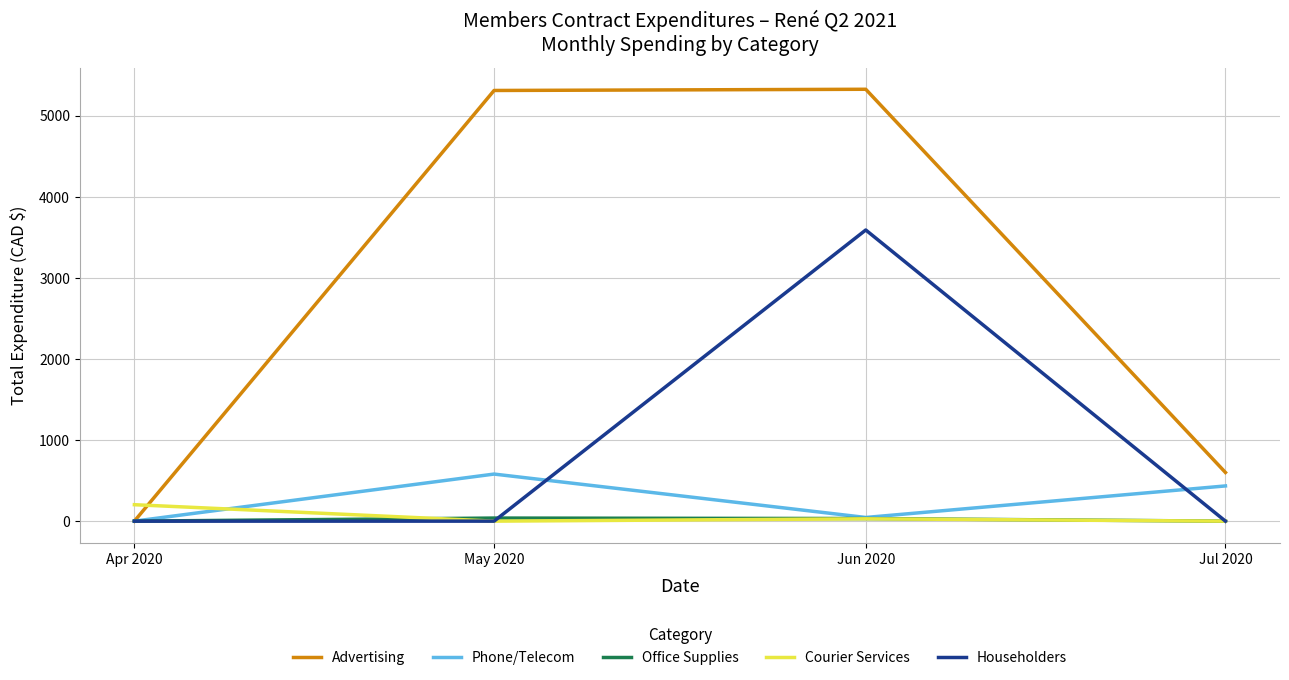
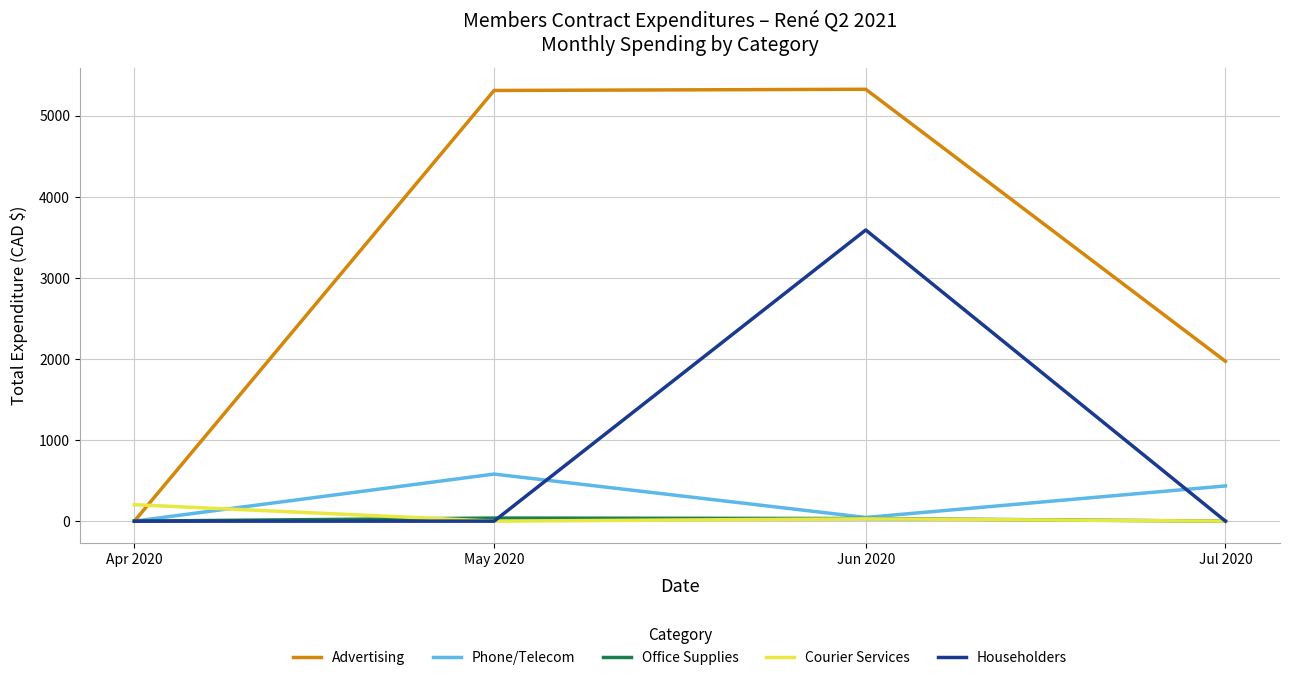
  {
    "Advertising": {
      "May 2020": 5300,
      "Jun 2020": 5300,
-     "Jul 2020": 600
+     "Jul 2020": 2000
    },
    "Phone/Telecom": {
      "May 2020": 600,
      "Jul 2020": 400
    },
    "Office Supplies": {
      "May 2020": 0
    },
    "Courier Services": {
      "Apr 2020": 200
    },
    "Householders": {
      "Jun 2020": 3600
    }
  }
